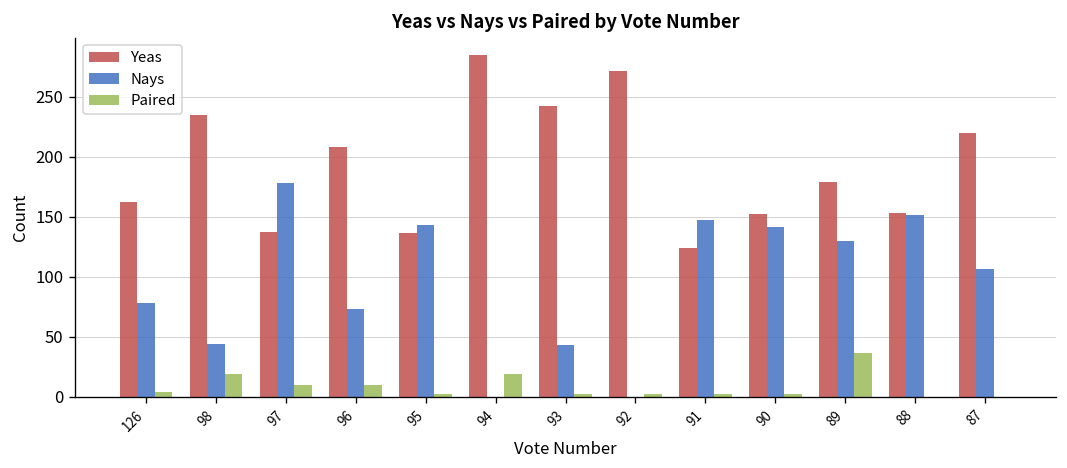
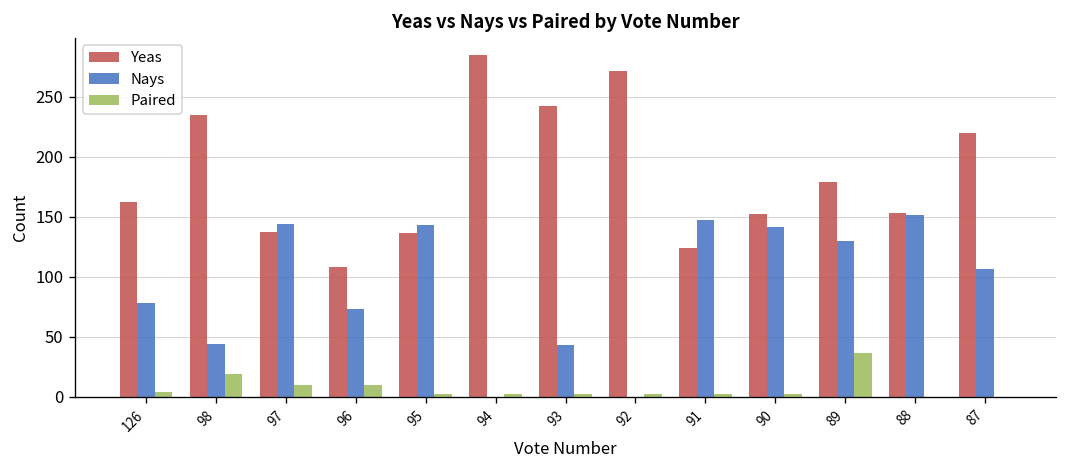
  {
    "Yeas": {
      "126": 160,
      "98": 240,
      "97": 140,
-     "96": 210,
+     "96": 110,
      "95": 140,
      "94": 290,
      "93": 240,
      "92": 270,
      "91": 120,
      "90": 150,
      "89": 180,
      "88": 150,
      "87": 220
    },
    "Nays": {
      "126": 80,
      "98": 40,
-     "97": 180,
+     "97": 140,
      "96": 70,
      "95": 140,
      "94": 0,
      "93": 40,
      "92": 0,
      "91": 150,
      "90": 140,
      "89": 130,
      "88": 150,
      "87": 110
    },
    "Paired": {
      "126": 0,
      "98": 20,
      "97": 10,
      "96": 10,
-     "94": 20,
+     "94": 0,
      "89": 40,
      "88": 0,
      "87": 0
    }
  }
